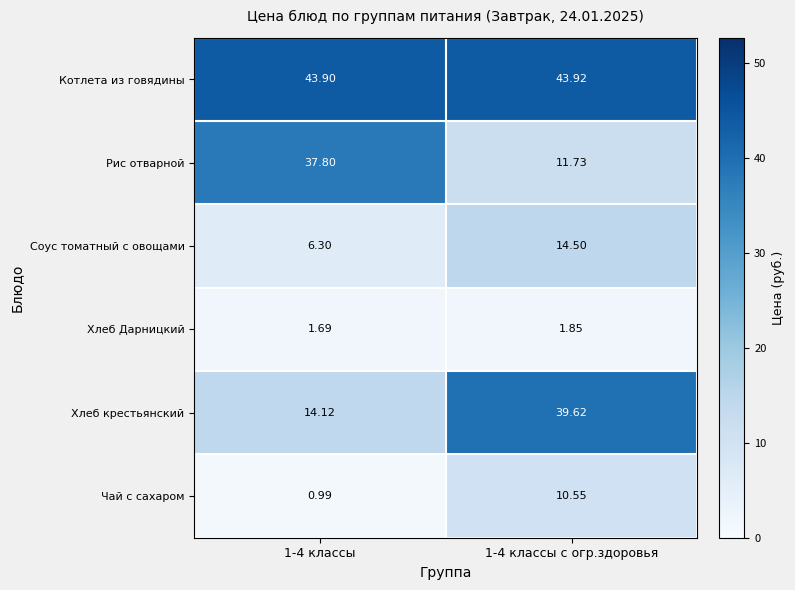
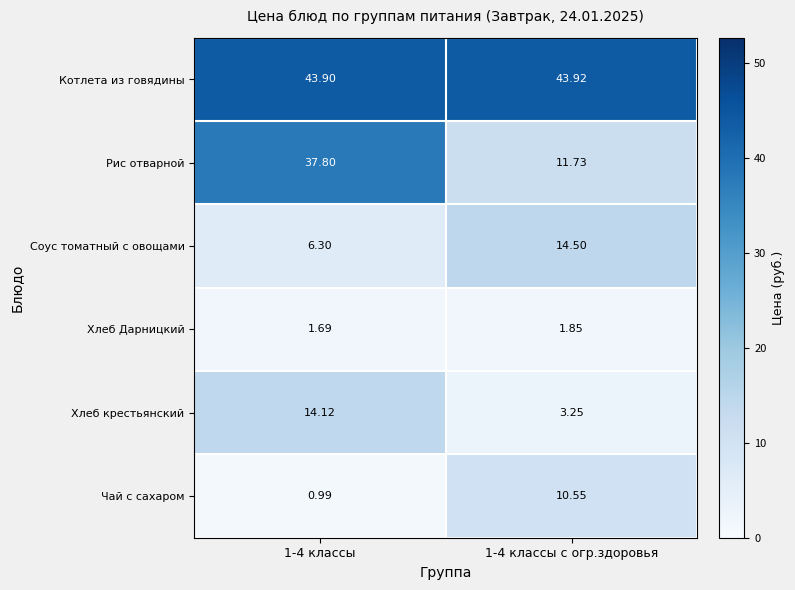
  {
    "Котлета из говядины": {
      "1-4 классы": 43.90,
      "1-4 классы с огр.здоровья": 43.92
    },
    "Рис отварной": {
      "1-4 классы": 37.80,
      "1-4 классы с огр.здоровья": 11.73
    },
    "Соус томатный с овощами": {
      "1-4 классы": 6.30,
      "1-4 классы с огр.здоровья": 14.50
    },
    "Хлеб Дарницкий": {
      "1-4 классы": 1.69,
      "1-4 классы с огр.здоровья": 1.85
    },
    "Хлеб крестьянский": {
      "1-4 классы": 14.12,
-     "1-4 классы с огр.здоровья": 39.62
+     "1-4 классы с огр.здоровья": 3.25
    },
    "Чай с сахаром": {
      "1-4 классы": 0.99,
      "1-4 классы с огр.здоровья": 10.55
    }
  }
